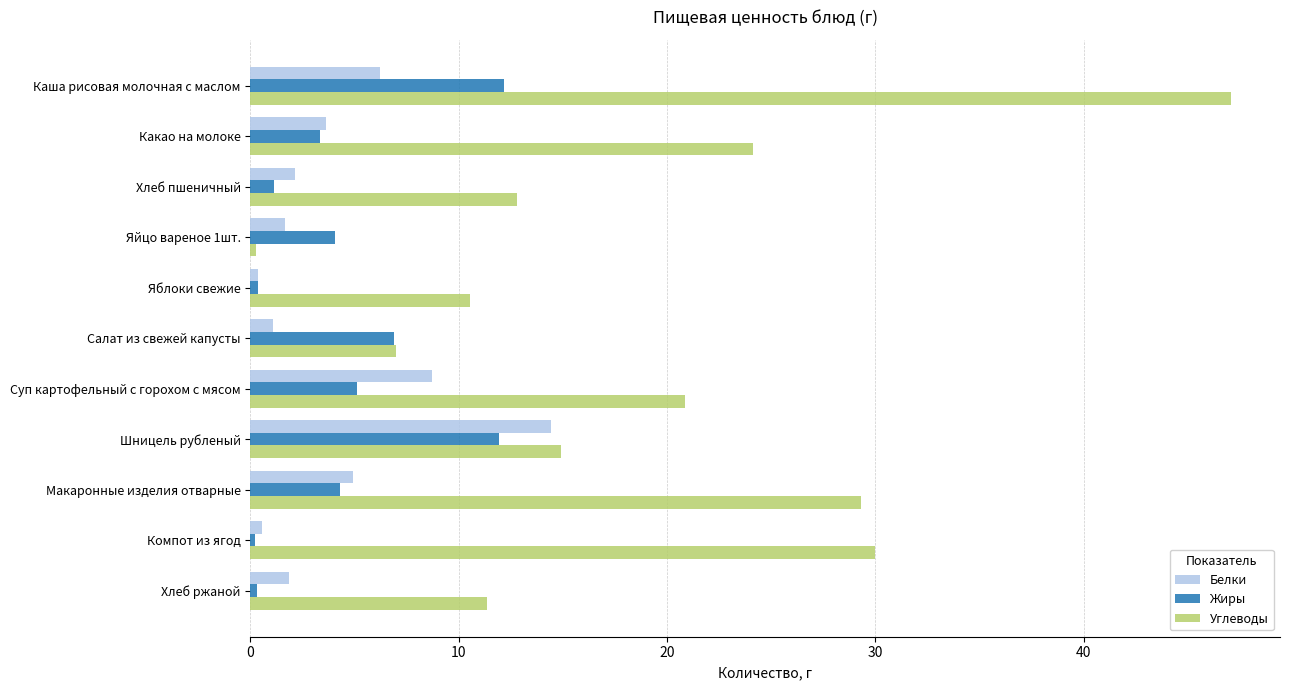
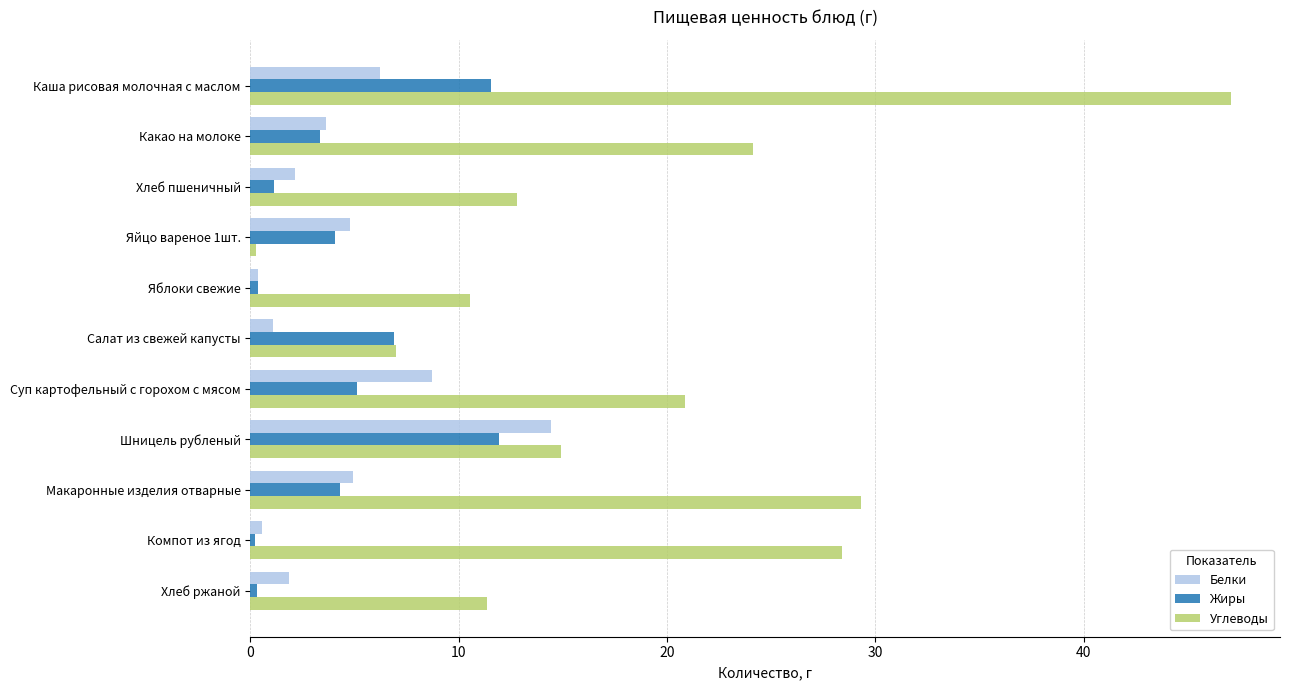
  {
    "Белки": {
      "Каша рисовая молочная с маслом": 6.2,
      "Какао на молоке": 3.6,
      "Хлеб пшеничный": 2.1,
-     "Яйцо вареное 1шт.": 1.7,
+     "Яйцо вареное 1шт.": 4.8,
      "Яблоки свежие": 0.4,
      "Салат из свежей капусты": 1.1,
      "Суп картофельный с горохом с мясом": 8.7,
      "Шницель рубленый": 14.4,
      "Макаронные изделия отварные": 4.9,
      "Компот из ягод": 0.6,
      "Хлеб ржаной": 1.9
    },
    "Жиры": {
-     "Каша рисовая молочная с маслом": 12.2,
+     "Каша рисовая молочная с маслом": 11.5,
      "Какао на молоке": 3.3,
      "Хлеб пшеничный": 1.1,
      "Яйцо вареное 1шт.": 4.1,
      "Яблоки свежие": 0.4,
      "Салат из свежей капусты": 6.9,
      "Суп картофельный с горохом с мясом": 5.1,
      "Шницель рубленый": 11.9,
      "Макаронные изделия отварные": 4.3,
      "Компот из ягод": 0.2,
      "Хлеб ржаной": 0.3
    },
    "Углеводы": {
      "Каша рисовая молочная с маслом": 47.1,
      "Какао на молоке": 24.1,
      "Хлеб пшеничный": 12.8,
      "Яйцо вареное 1шт.": 0.3,
      "Яблоки свежие": 10.6,
      "Салат из свежей капусты": 7.0,
      "Суп картофельный с горохом с мясом": 20.9,
      "Шницель рубленый": 14.9,
      "Макаронные изделия отварные": 29.3,
-     "Компот из ягод": 30.0,
+     "Компот из ягод": 28.4,
      "Хлеб ржаной": 11.4
    }
  }
